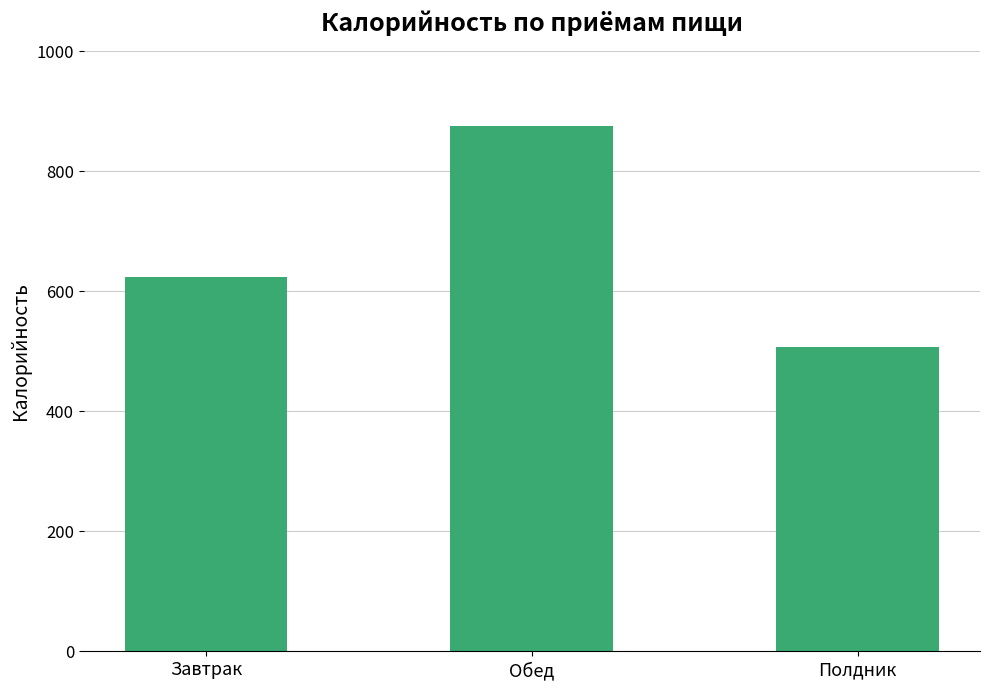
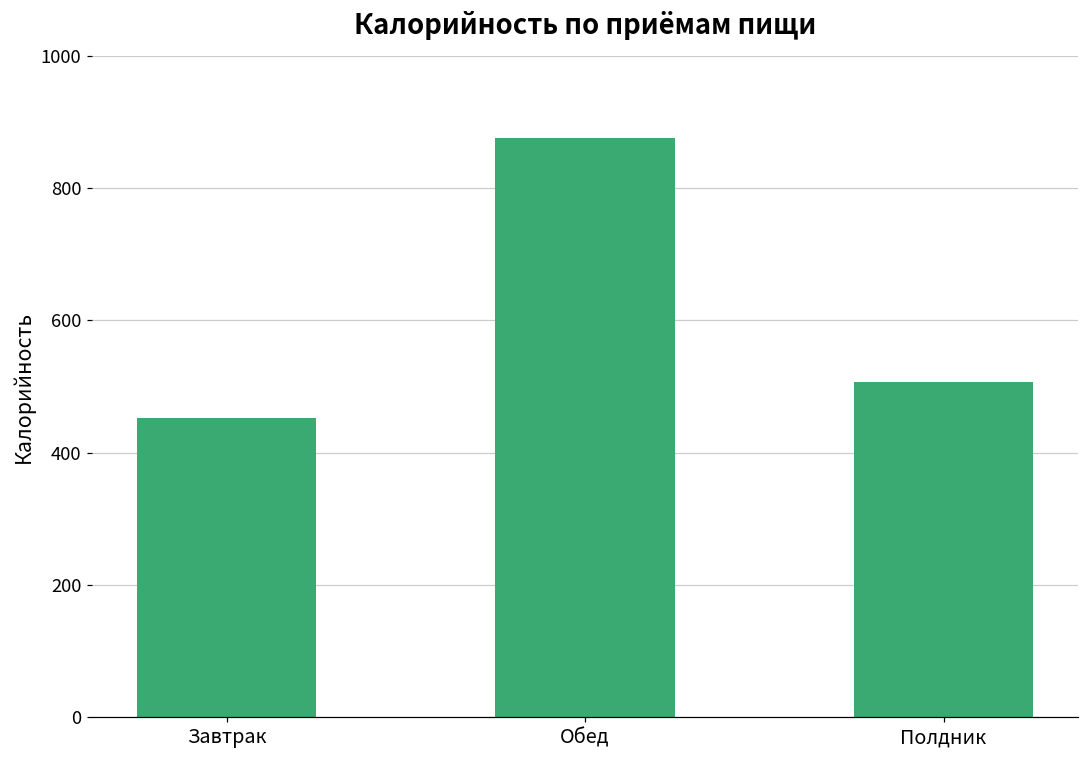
  {
-   "Завтрак": 620,
+   "Завтрак": 450,
    "Обед": 880,
    "Полдник": 510
  }
